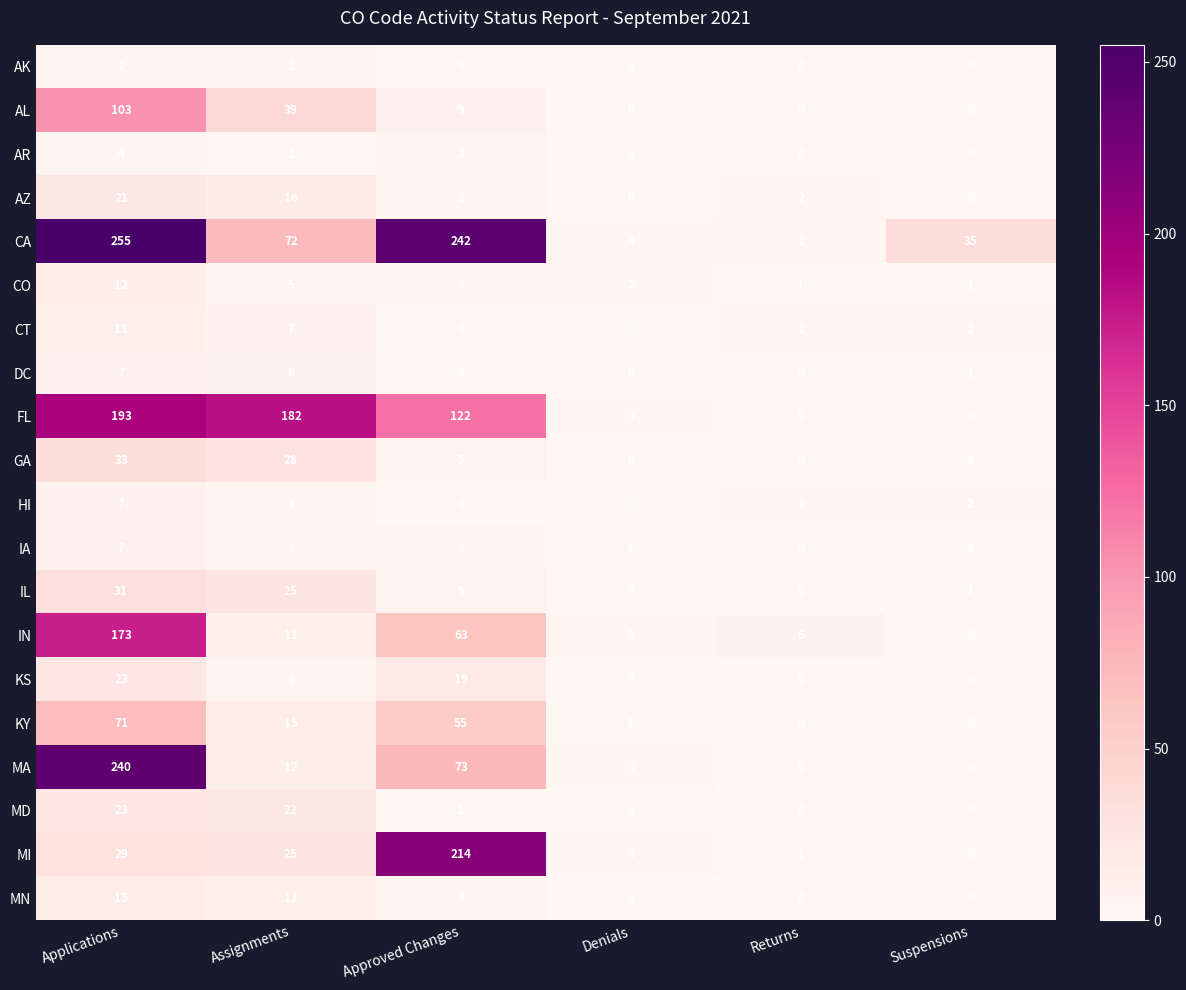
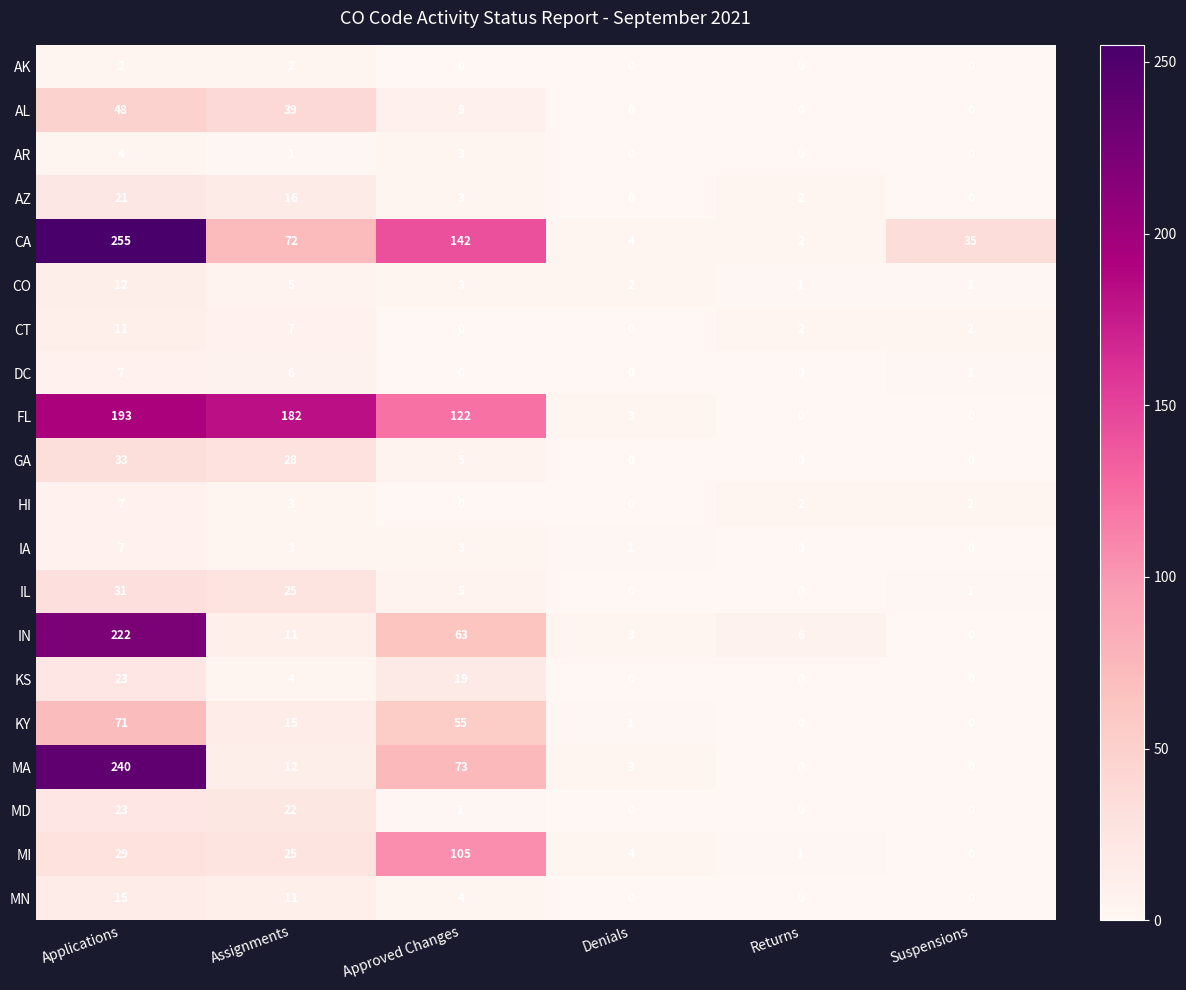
  {
    "AL": {
-     "Applications": 103
+     "Applications": 48
    },
    "CA": {
      "Applications": 255,
      "Assignments": 72,
-     "Approved Changes": 242
+     "Approved Changes": 142
    },
    "FL": {
      "Applications": 193,
      "Assignments": 182,
      "Approved Changes": 122
    },
    "IN": {
-     "Applications": 173,
+     "Applications": 222,
      "Approved Changes": 63
    },
    "KY": {
      "Applications": 71,
      "Approved Changes": 55
    },
    "MA": {
      "Applications": 240,
      "Approved Changes": 73
    },
    "MI": {
-     "Approved Changes": 214
+     "Approved Changes": 105
    }
  }
